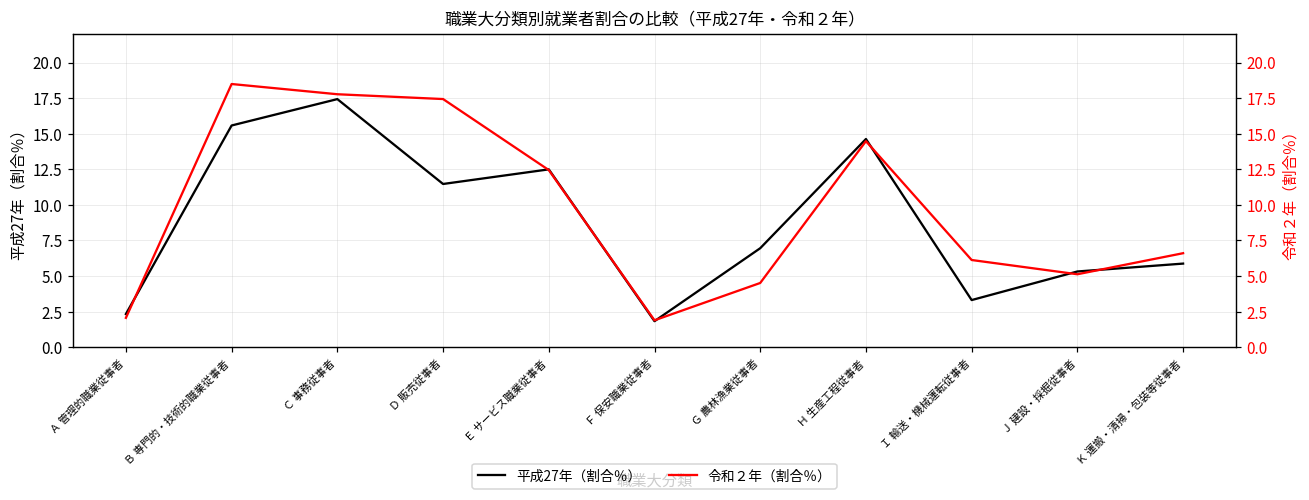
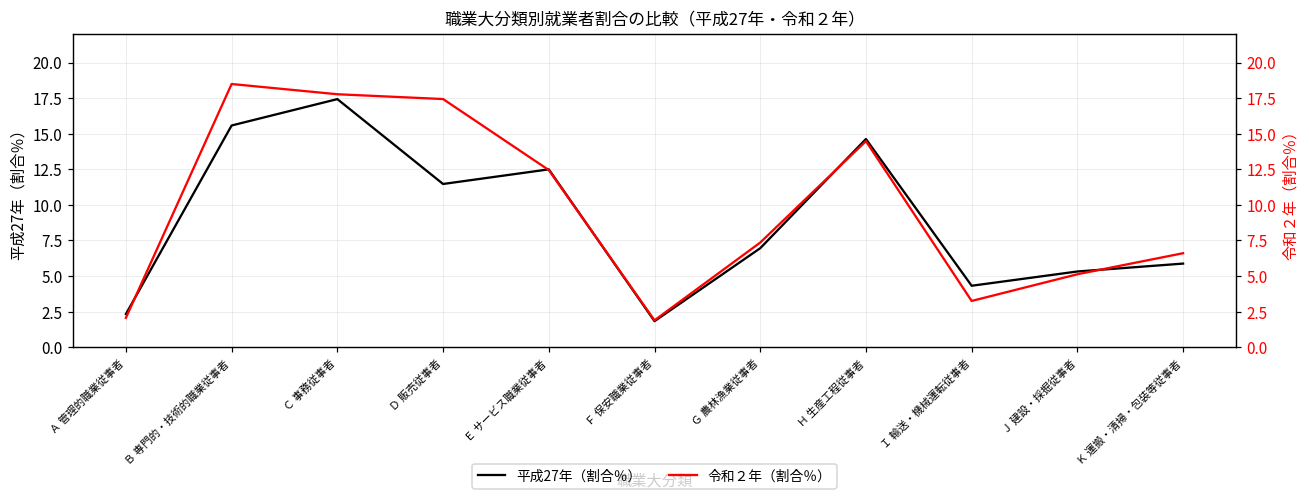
  {
    "平成27年（割合％）": {
      "Ａ 管理的職業従事者": 2.3,
      "Ｂ 専門的・技術的職業従事者": 15.6,
      "Ｃ 事務従事者": 17.4,
      "Ｄ 販売従事者": 11.5,
      "Ｅ サービス職業従事者": 12.5,
      "Ｆ 保安職業従事者": 1.8,
      "Ｇ 農林漁業従事者": 7.0,
      "Ｈ 生産工程従事者": 14.6,
-     "Ｉ 輸送・機械運転従事者": 3.3,
+     "Ｉ 輸送・機械運転従事者": 4.3,
      "Ｊ 建設・採掘従事者": 5.3,
      "Ｋ 運搬・清掃・包装等従事者": 5.9
    },
    "令和２年（割合％）": {
      "Ａ 管理的職業従事者": 2.1,
      "Ｂ 専門的・技術的職業従事者": 18.5,
      "Ｃ 事務従事者": 17.8,
      "Ｄ 販売従事者": 17.4,
      "Ｅ サービス職業従事者": 12.4,
      "Ｆ 保安職業従事者": 1.9,
-     "Ｇ 農林漁業従事者": 4.5,
+     "Ｇ 農林漁業従事者": 7.4,
      "Ｈ 生産工程従事者": 14.5,
-     "Ｉ 輸送・機械運転従事者": 6.1,
+     "Ｉ 輸送・機械運転従事者": 3.3,
      "Ｊ 建設・採掘従事者": 5.1,
      "Ｋ 運搬・清掃・包装等従事者": 6.6
    }
  }
